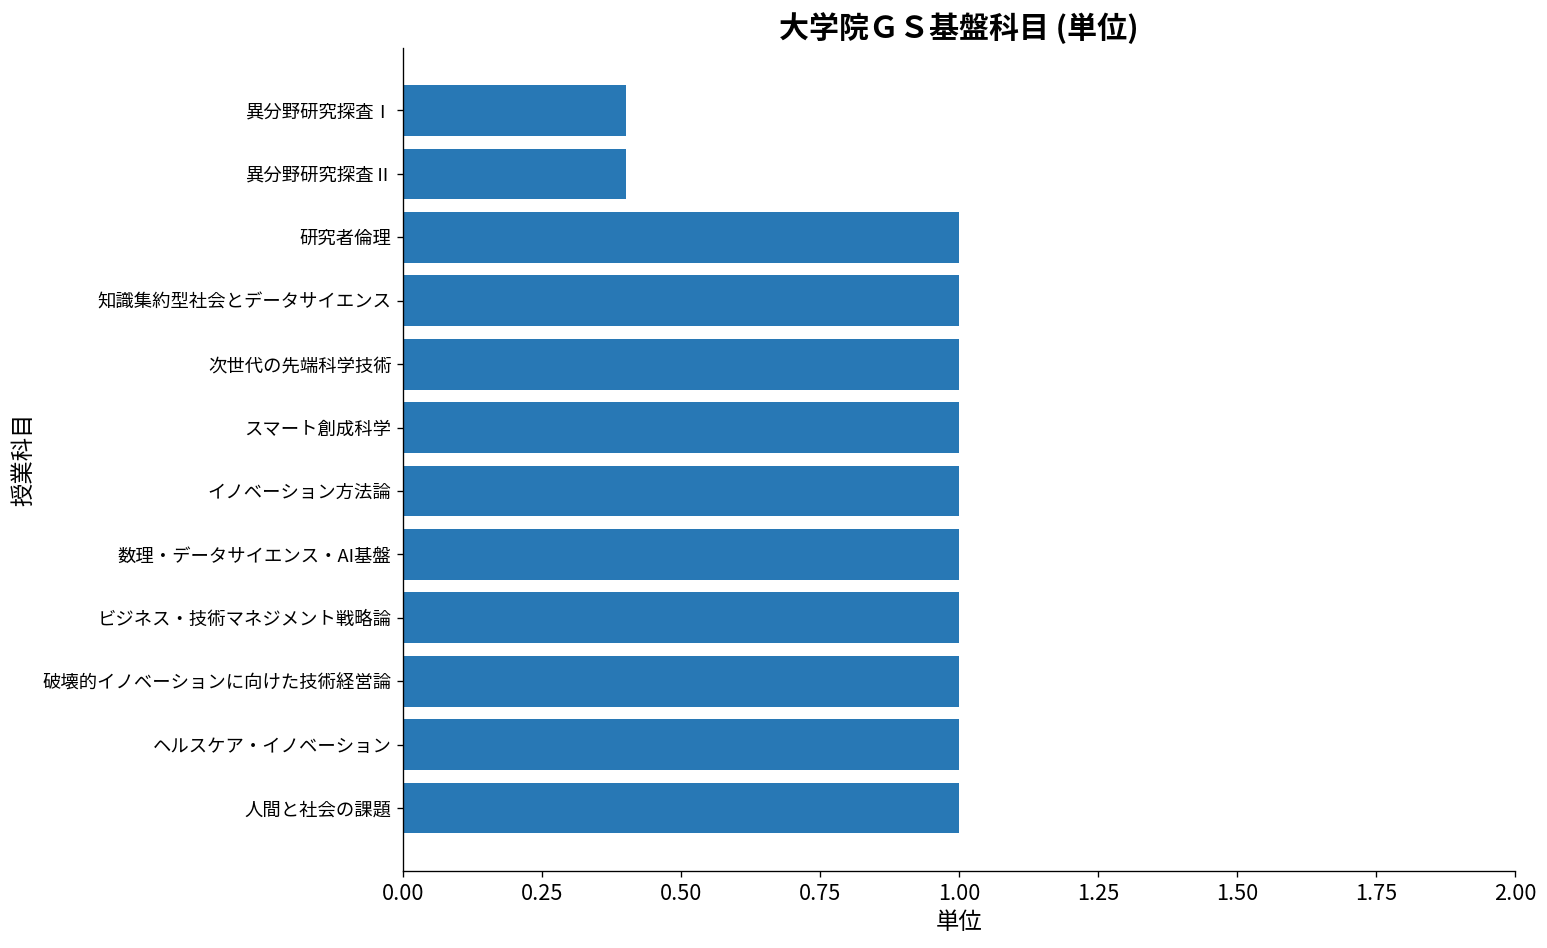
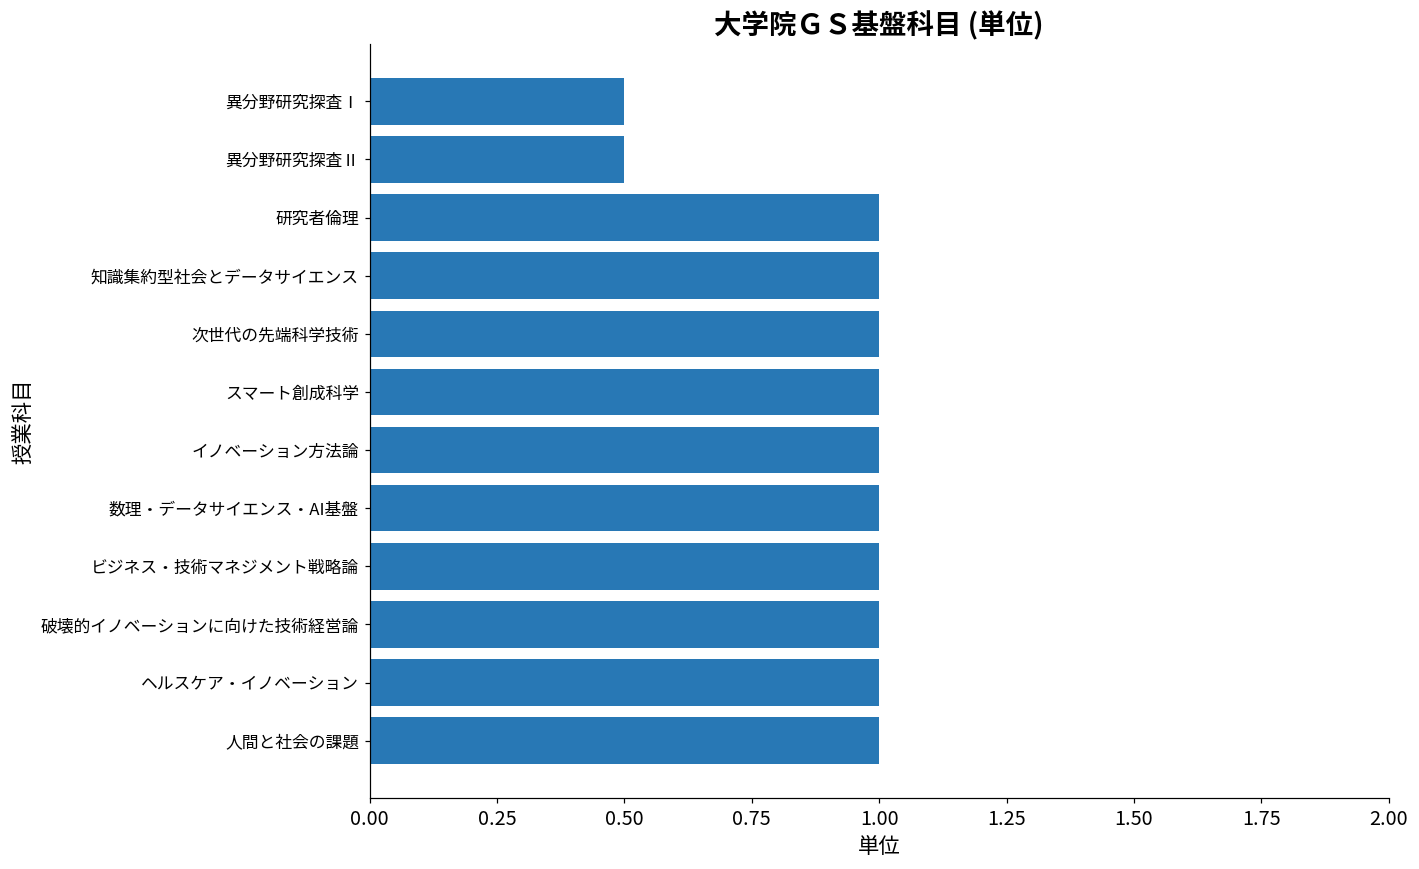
  {
-   "異分野研究探査Ⅰ": 0.4,
-   "異分野研究探査Ⅱ": 0.4,
+   "異分野研究探査Ⅰ": 0.5,
+   "異分野研究探査Ⅱ": 0.5,
    "研究者倫理": 1.0,
    "知識集約型社会とデータサイエンス": 1.0,
    "次世代の先端科学技術": 1.0,
    "スマート創成科学": 1.0,
    "イノベーション方法論": 1.0,
    "数理・データサイエンス・AI基盤": 1.0,
    "ビジネス・技術マネジメント戦略論": 1.0,
    "破壊的イノベーションに向けた技術経営論": 1.0,
    "ヘルスケア・イノベーション": 1.0,
    "人間と社会の課題": 1.0
  }
